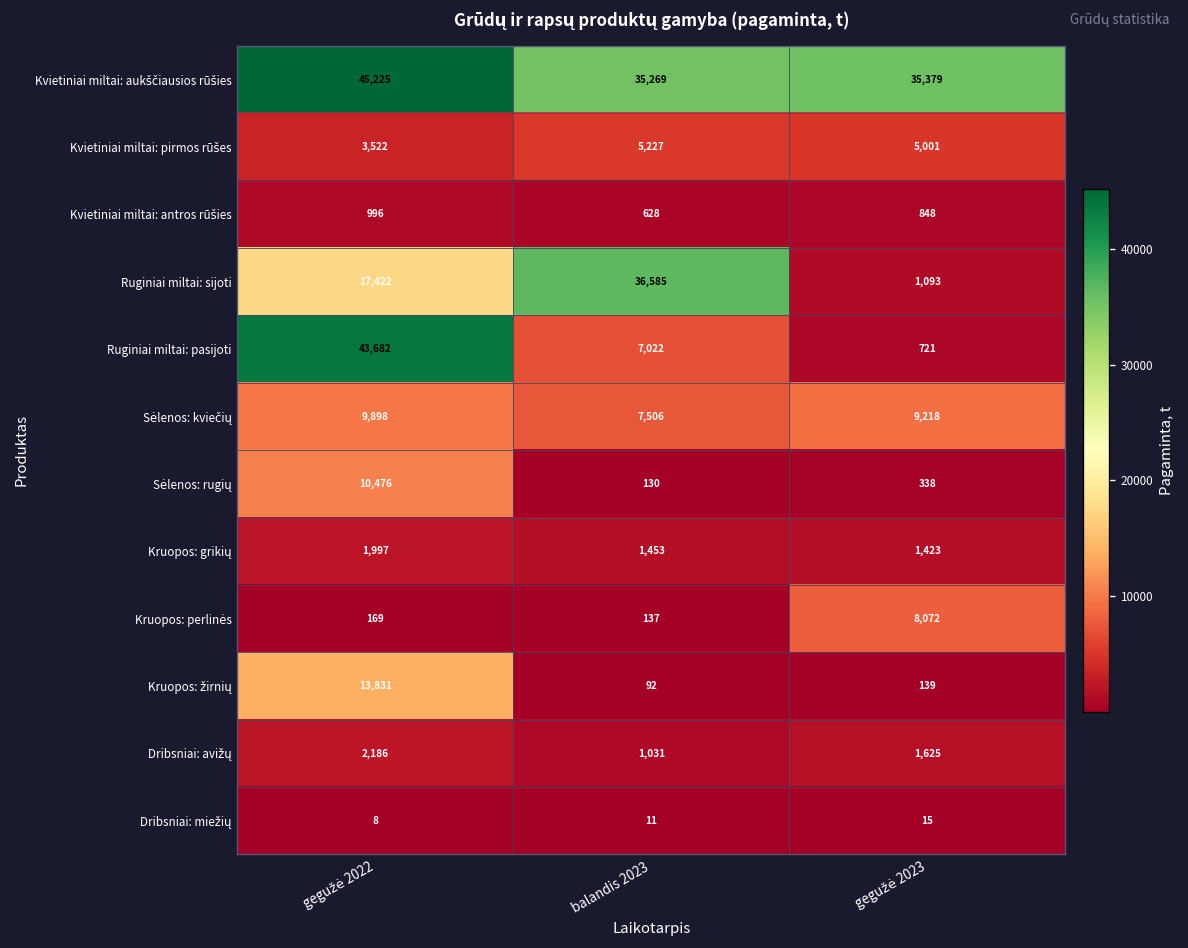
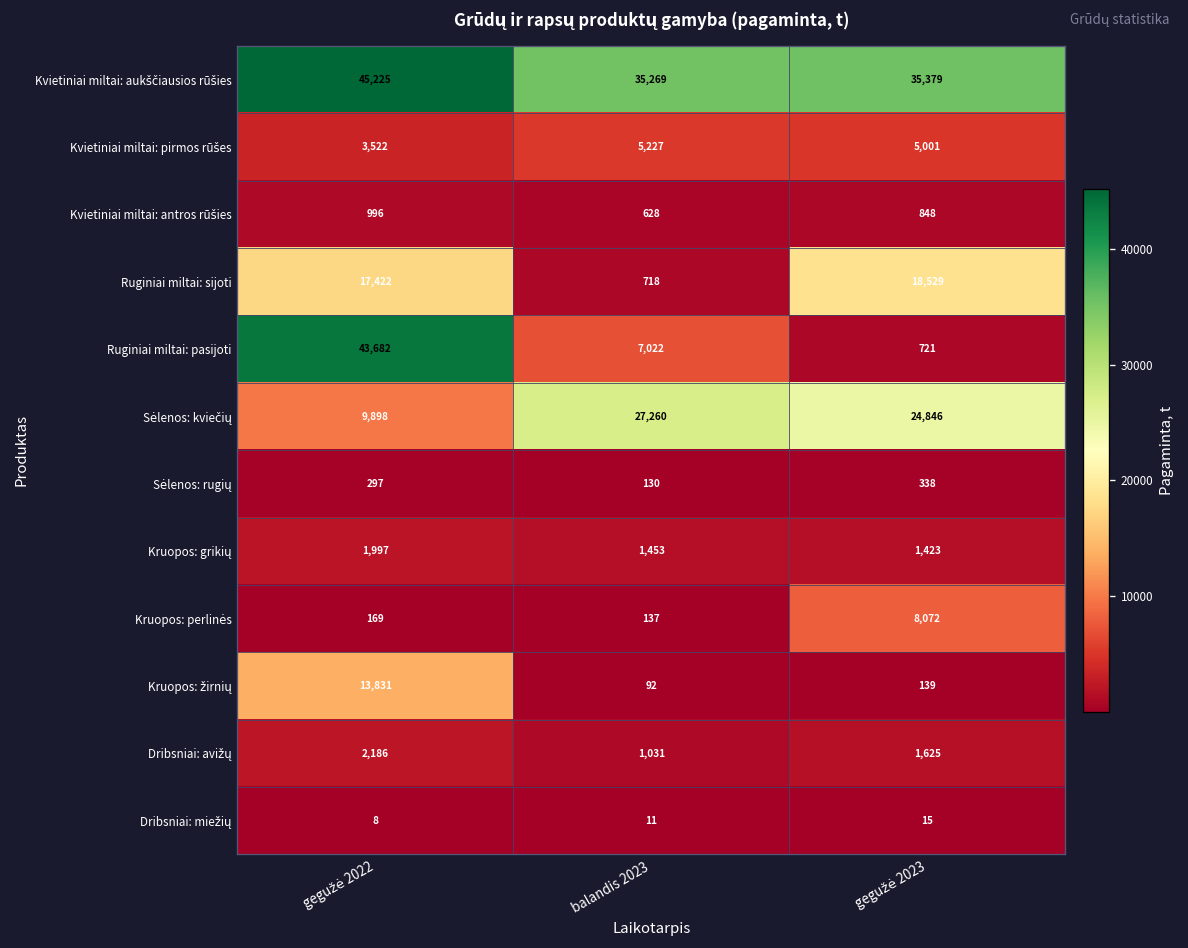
  {
    "Kvietiniai miltai: aukščiausios rūšies": {
      "gegužė 2022": "45,225",
      "balandis 2023": "35,269",
      "gegužė 2023": "35,379"
    },
    "Kvietiniai miltai: pirmos rūšes": {
      "gegužė 2022": "3,522",
      "balandis 2023": "5,227",
      "gegužė 2023": "5,001"
    },
    "Kvietiniai miltai: antros rūšies": {
      "gegužė 2022": "996",
      "balandis 2023": "628",
      "gegužė 2023": "848"
    },
    "Ruginiai miltai: sijoti": {
      "gegužė 2022": "17,422",
-     "balandis 2023": "36,585",
-     "gegužė 2023": "1,093"
+     "balandis 2023": "718",
+     "gegužė 2023": "18,529"
    },
    "Ruginiai miltai: pasijoti": {
      "gegužė 2022": "43,682",
      "balandis 2023": "7,022",
      "gegužė 2023": "721"
    },
    "Sėlenos: kviečių": {
      "gegužė 2022": "9,898",
-     "balandis 2023": "7,506",
-     "gegužė 2023": "9,218"
+     "balandis 2023": "27,260",
+     "gegužė 2023": "24,846"
    },
    "Sėlenos: rugių": {
-     "gegužė 2022": "10,476",
+     "gegužė 2022": "297",
      "balandis 2023": "130",
      "gegužė 2023": "338"
    },
    "Kruopos: grikių": {
      "gegužė 2022": "1,997",
      "balandis 2023": "1,453",
      "gegužė 2023": "1,423"
    },
    "Kruopos: perlinės": {
      "gegužė 2022": "169",
      "balandis 2023": "137",
      "gegužė 2023": "8,072"
    },
    "Kruopos: žirnių": {
      "gegužė 2022": "13,831",
      "balandis 2023": "92",
      "gegužė 2023": "139"
    },
    "Dribsniai: avižų": {
      "gegužė 2022": "2,186",
      "balandis 2023": "1,031",
      "gegužė 2023": "1,625"
    },
    "Dribsniai: miežių": {
      "gegužė 2022": "8",
      "balandis 2023": "11",
      "gegužė 2023": "15"
    }
  }
